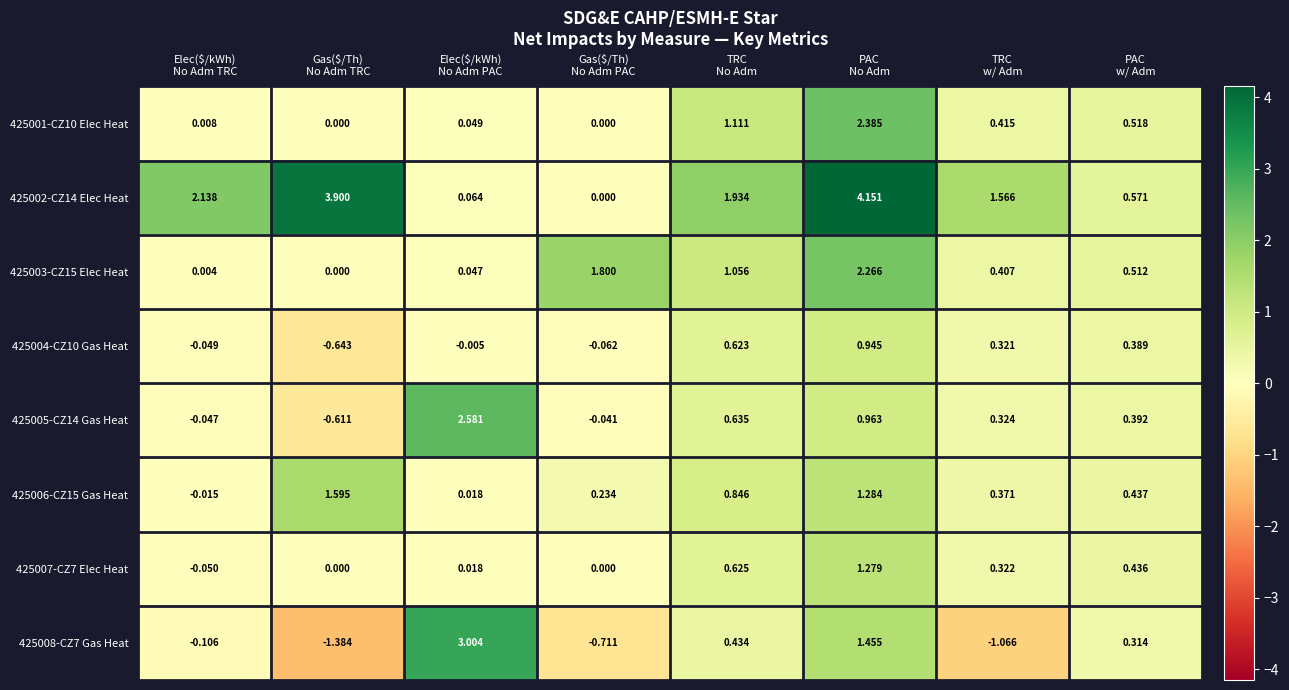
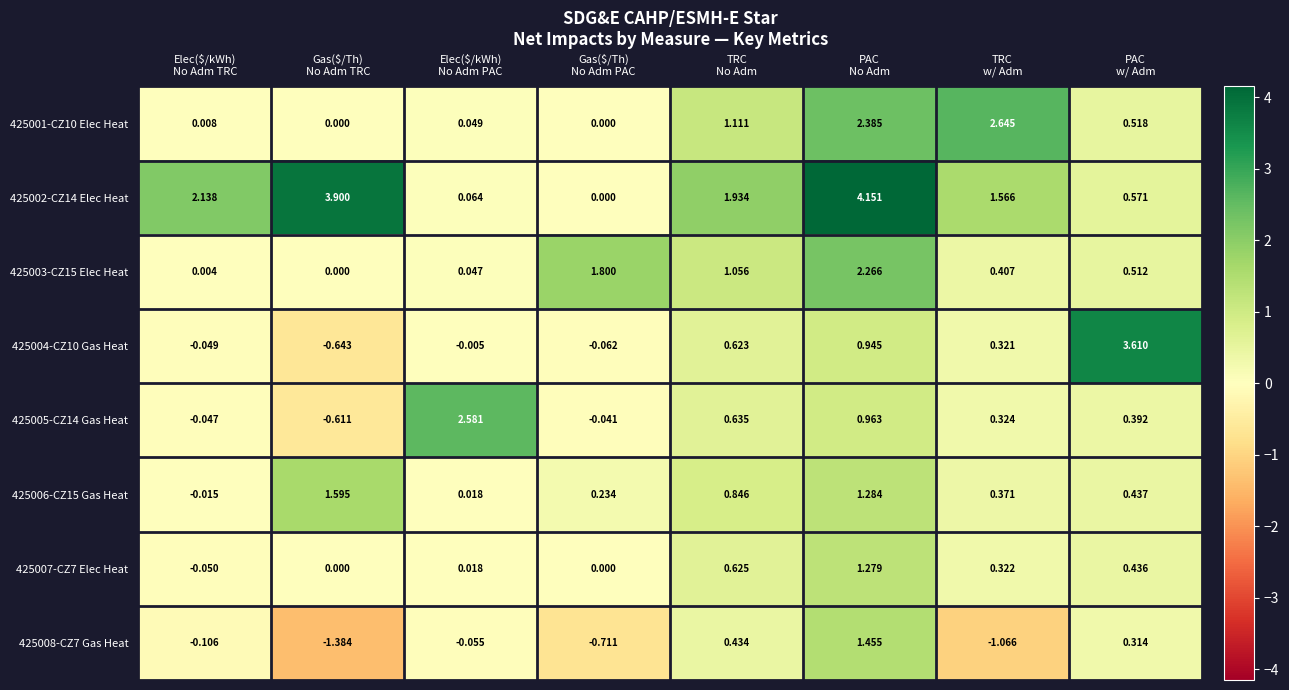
  {
    "425001-CZ10 Elec Heat": {
      "Elec($/kWh) No Adm TRC": 0.008,
      "Gas($/Th) No Adm TRC": 0.000,
      "Elec($/kWh) No Adm PAC": 0.049,
      "Gas($/Th) No Adm PAC": 0.000,
      "TRC No Adm": 1.111,
      "PAC No Adm": 2.385,
-     "TRC w/ Adm": 0.415,
+     "TRC w/ Adm": 2.645,
      "PAC w/ Adm": 0.518
    },
    "425002-CZ14 Elec Heat": {
      "Elec($/kWh) No Adm TRC": 2.138,
      "Gas($/Th) No Adm TRC": 3.900,
      "Elec($/kWh) No Adm PAC": 0.064,
      "Gas($/Th) No Adm PAC": 0.000,
      "TRC No Adm": 1.934,
      "PAC No Adm": 4.151,
      "TRC w/ Adm": 1.566,
      "PAC w/ Adm": 0.571
    },
    "425003-CZ15 Elec Heat": {
      "Elec($/kWh) No Adm TRC": 0.004,
      "Gas($/Th) No Adm TRC": 0.000,
      "Elec($/kWh) No Adm PAC": 0.047,
      "Gas($/Th) No Adm PAC": 1.800,
      "TRC No Adm": 1.056,
      "PAC No Adm": 2.266,
      "TRC w/ Adm": 0.407,
      "PAC w/ Adm": 0.512
    },
    "425004-CZ10 Gas Heat": {
      "Elec($/kWh) No Adm TRC": -0.049,
      "Gas($/Th) No Adm TRC": -0.643,
      "Elec($/kWh) No Adm PAC": -0.005,
      "Gas($/Th) No Adm PAC": -0.062,
      "TRC No Adm": 0.623,
      "PAC No Adm": 0.945,
      "TRC w/ Adm": 0.321,
-     "PAC w/ Adm": 0.389
+     "PAC w/ Adm": 3.610
    },
    "425005-CZ14 Gas Heat": {
      "Elec($/kWh) No Adm TRC": -0.047,
      "Gas($/Th) No Adm TRC": -0.611,
      "Elec($/kWh) No Adm PAC": 2.581,
      "Gas($/Th) No Adm PAC": -0.041,
      "TRC No Adm": 0.635,
      "PAC No Adm": 0.963,
      "TRC w/ Adm": 0.324,
      "PAC w/ Adm": 0.392
    },
    "425006-CZ15 Gas Heat": {
      "Elec($/kWh) No Adm TRC": -0.015,
      "Gas($/Th) No Adm TRC": 1.595,
      "Elec($/kWh) No Adm PAC": 0.018,
      "Gas($/Th) No Adm PAC": 0.234,
      "TRC No Adm": 0.846,
      "PAC No Adm": 1.284,
      "TRC w/ Adm": 0.371,
      "PAC w/ Adm": 0.437
    },
    "425007-CZ7 Elec Heat": {
      "Elec($/kWh) No Adm TRC": -0.050,
      "Gas($/Th) No Adm TRC": 0.000,
      "Elec($/kWh) No Adm PAC": 0.018,
      "Gas($/Th) No Adm PAC": 0.000,
      "TRC No Adm": 0.625,
      "PAC No Adm": 1.279,
      "TRC w/ Adm": 0.322,
      "PAC w/ Adm": 0.436
    },
    "425008-CZ7 Gas Heat": {
      "Elec($/kWh) No Adm TRC": -0.106,
      "Gas($/Th) No Adm TRC": -1.384,
-     "Elec($/kWh) No Adm PAC": 3.004,
+     "Elec($/kWh) No Adm PAC": -0.055,
      "Gas($/Th) No Adm PAC": -0.711,
      "TRC No Adm": 0.434,
      "PAC No Adm": 1.455,
      "TRC w/ Adm": -1.066,
      "PAC w/ Adm": 0.314
    }
  }
